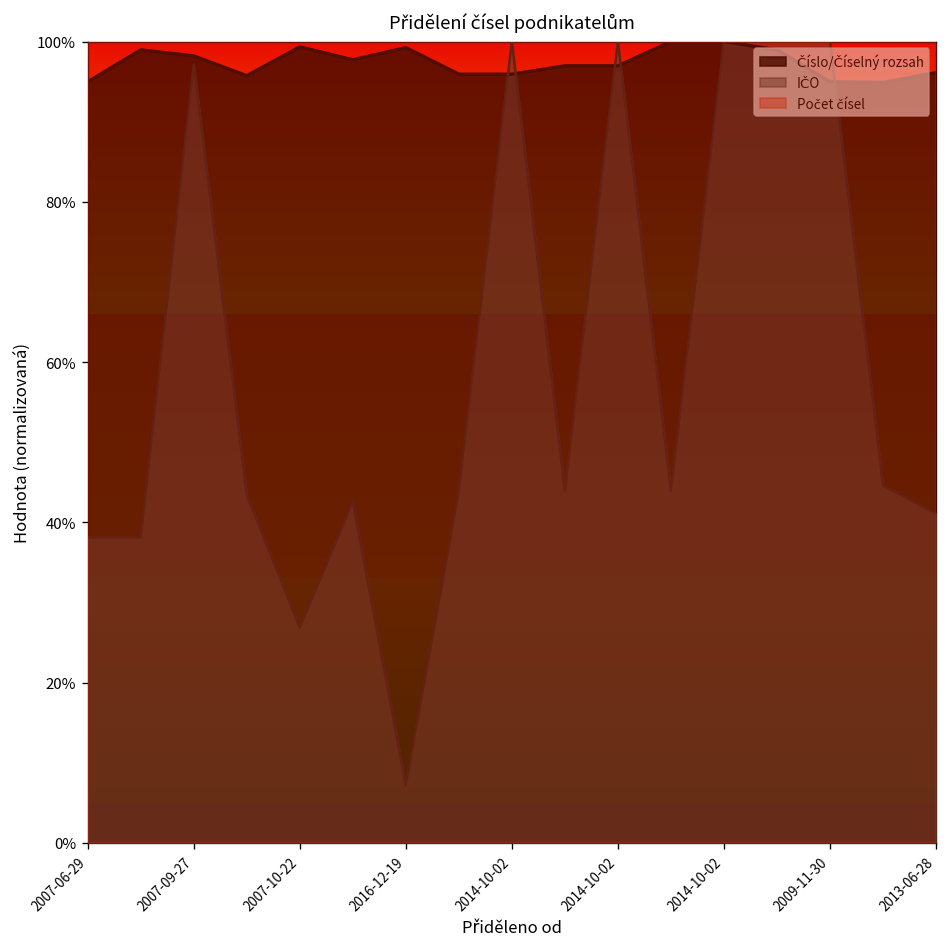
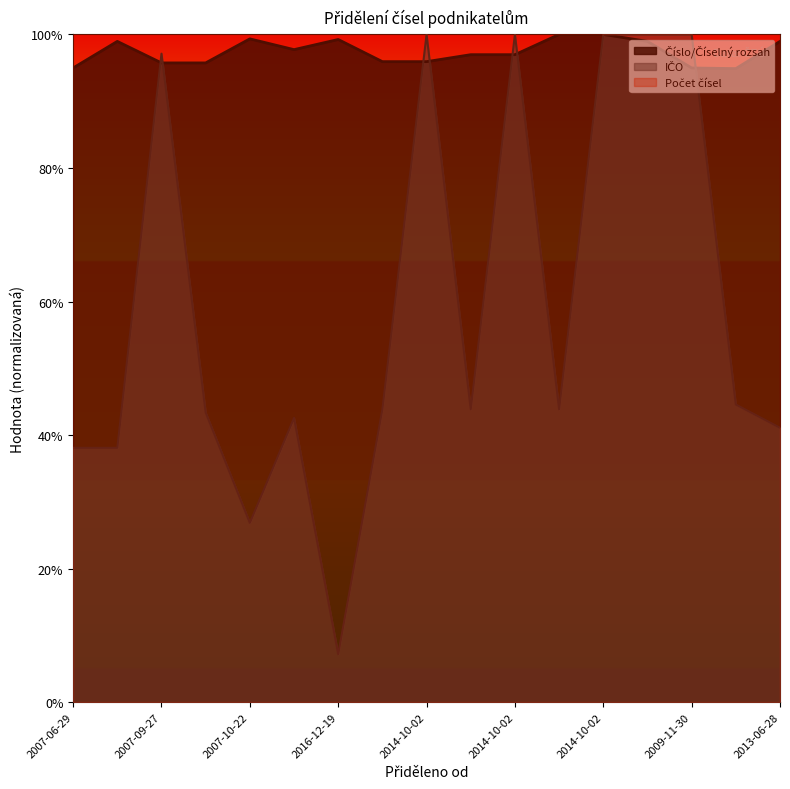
  {
    "Číslo/Číselný rozsah": {
-     "2007-09-27": "98%",
+     "2007-09-27": "96%",
      "2007-10-22": "99%",
      "2016-12-19": "99%",
-     "2013-06-28": "96%"
+     "2013-06-28": "99%"
    },
    "IČO": {
      "2007-09-27": "97%",
      "2007-10-22": "27%",
      "2016-12-19": "7%",
      "2013-06-28": "41%"
    },
    "Počet čísel": {
      "2007-09-27": "100%",
      "2007-10-22": "100%",
      "2016-12-19": "100%",
      "2013-06-28": "100%"
    }
  }
